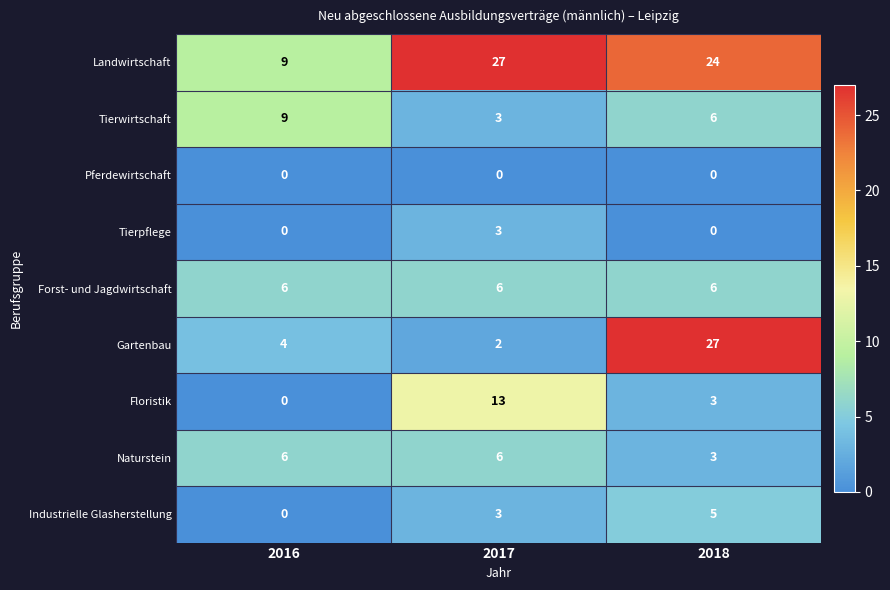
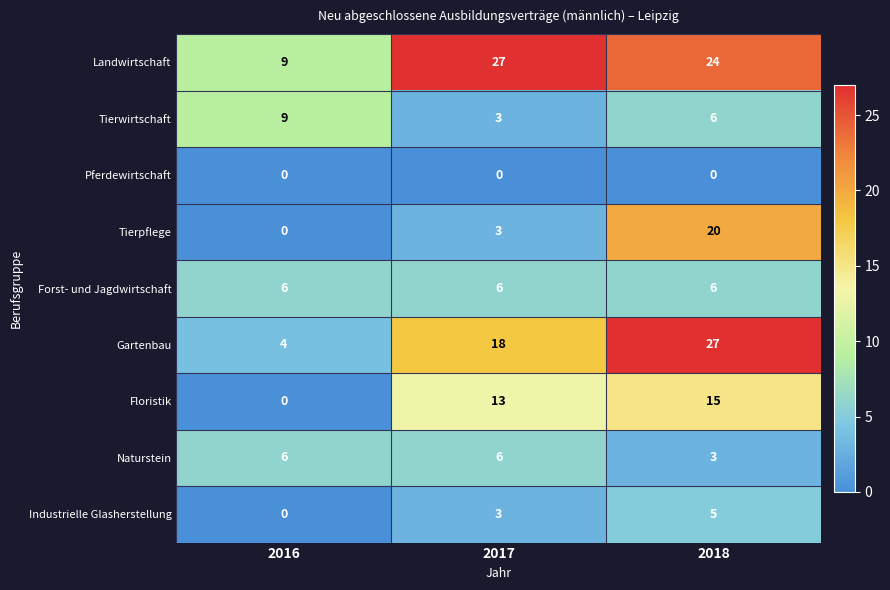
  {
    "Landwirtschaft": {
      "2016": 9,
      "2017": 27,
      "2018": 24
    },
    "Tierwirtschaft": {
      "2016": 9,
      "2017": 3,
      "2018": 6
    },
    "Pferdewirtschaft": {
      "2016": 0,
      "2017": 0,
      "2018": 0
    },
    "Tierpflege": {
      "2016": 0,
      "2017": 3,
-     "2018": 0
+     "2018": 20
    },
    "Forst- und Jagdwirtschaft": {
      "2016": 6,
      "2017": 6,
      "2018": 6
    },
    "Gartenbau": {
      "2016": 4,
-     "2017": 2,
+     "2017": 18,
      "2018": 27
    },
    "Floristik": {
      "2016": 0,
      "2017": 13,
-     "2018": 3
+     "2018": 15
    },
    "Naturstein": {
      "2016": 6,
      "2017": 6,
      "2018": 3
    },
    "Industrielle Glasherstellung": {
      "2016": 0,
      "2017": 3,
      "2018": 5
    }
  }
